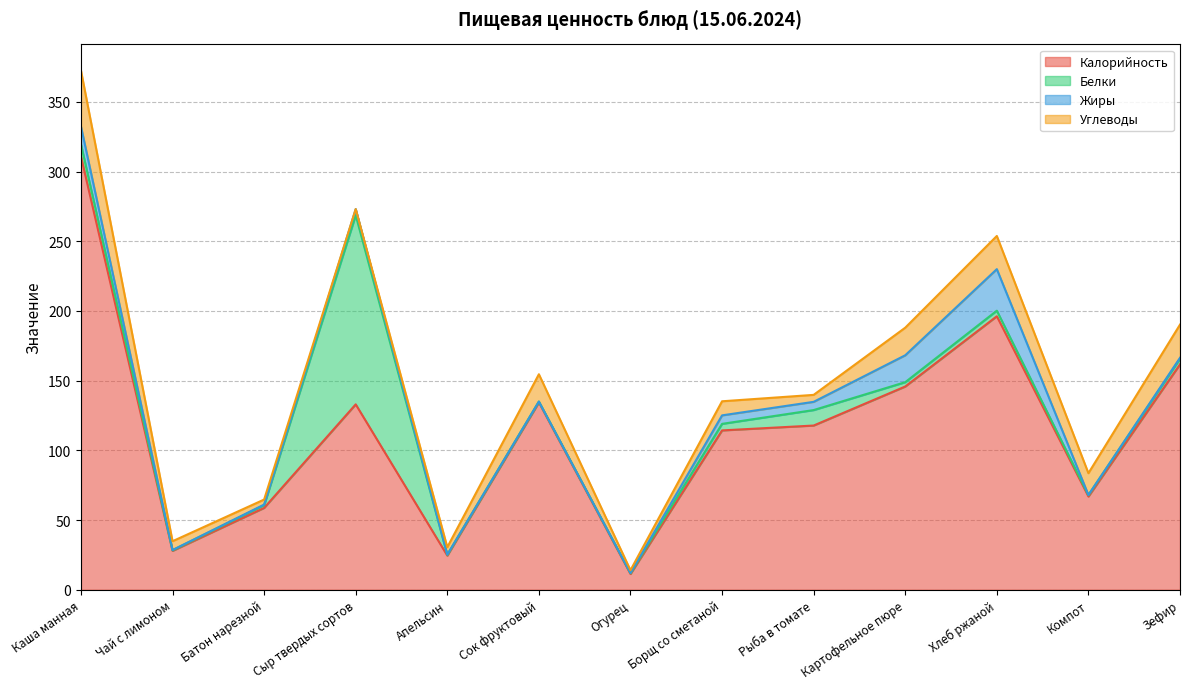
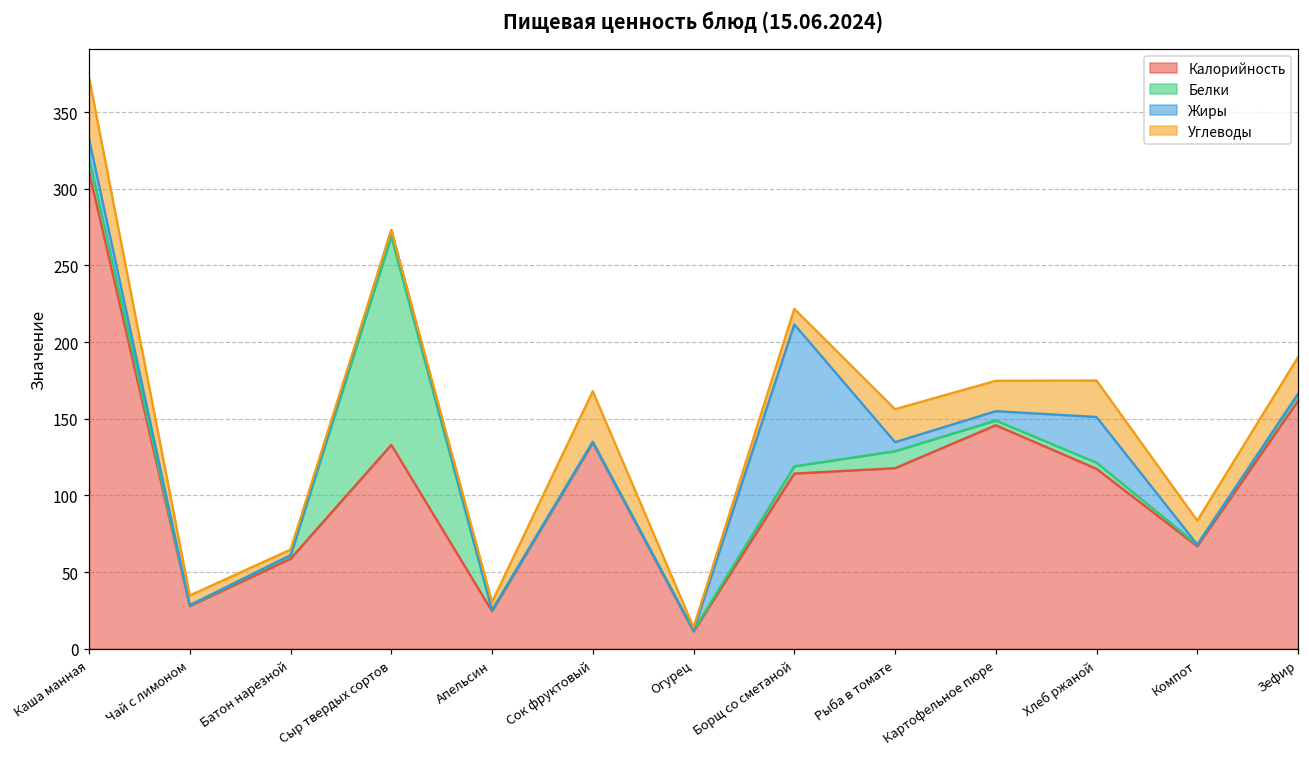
  {
    "Калорийность": {
      "Каша манная": 311,
      "Батон нарезной": 59,
      "Сыр твердых сортов": 133,
      "Борщ со сметаной": 114,
      "Рыба в томате": 118,
      "Картофельное пюре": 146,
-     "Хлеб ржаной": 196,
+     "Хлеб ржаной": 117,
      "Зефир": 162
    },
    "Белки": {
      "Каша манная": 9,
      "Сыр твердых сортов": 136,
      "Борщ со сметаной": 5,
      "Рыба в томате": 11,
      "Картофельное пюре": 3,
      "Хлеб ржаной": 4
    },
    "Жиры": {
      "Каша манная": 13,
-     "Борщ со сметаной": 6,
+     "Борщ со сметаной": 93,
      "Рыба в томате": 6,
-     "Картофельное пюре": 19,
+     "Картофельное пюре": 6,
      "Хлеб ржаной": 30
    },
    "Углеводы": {
      "Каша манная": 40,
      "Чай с лимоном": 6,
      "Батон нарезной": 4,
      "Апельсин": 5,
-     "Сок фруктовый": 20,
+     "Сок фруктовый": 33,
      "Огурец": 2,
      "Борщ со сметаной": 10,
-     "Рыба в томате": 5,
+     "Рыба в томате": 22,
      "Картофельное пюре": 20,
      "Хлеб ржаной": 24,
      "Компот": 16,
      "Зефир": 24
    }
  }
